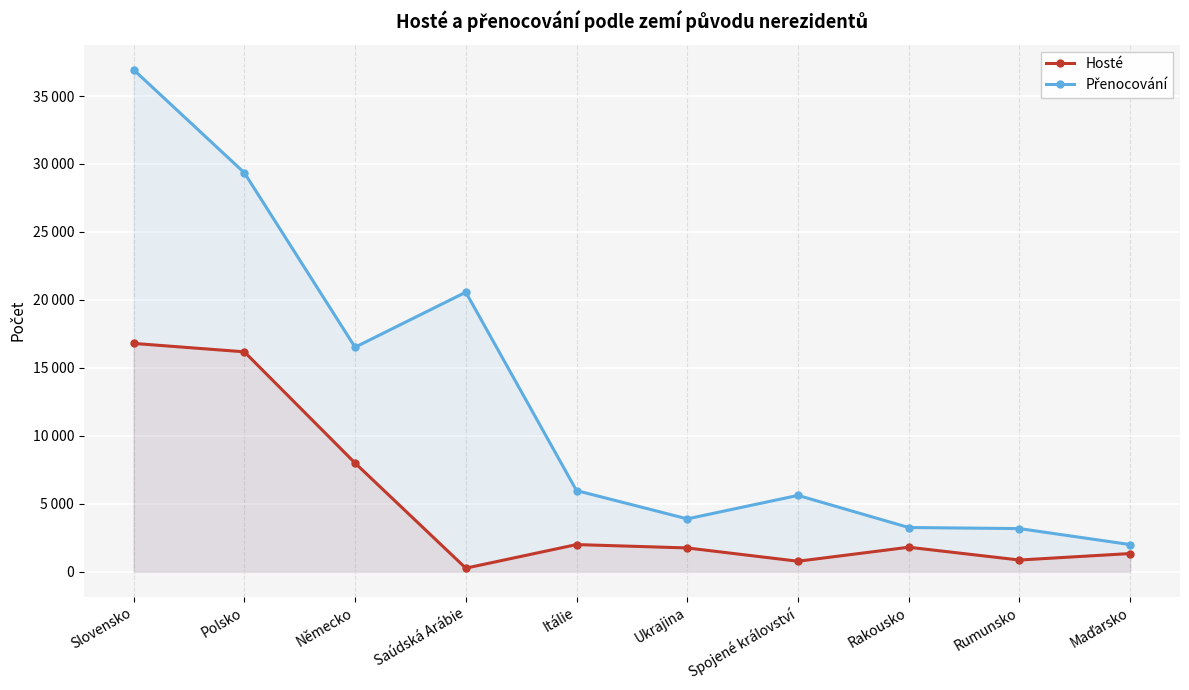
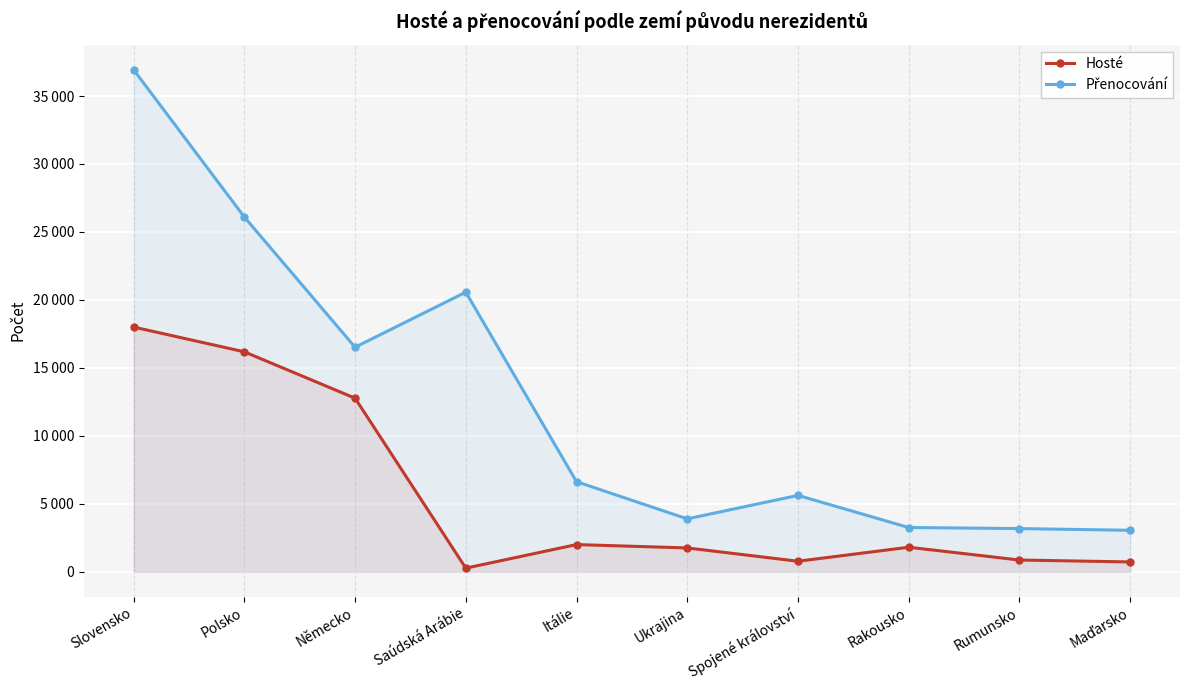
  {
    "Hosté": {
-     "Slovensko": 16800,
+     "Slovensko": 18000,
      "Polsko": 16200,
-     "Německo": 8000,
+     "Německo": 12800,
      "Saúdská Arábie": 300,
      "Itálie": 2000,
      "Ukrajina": 1800,
      "Spojené království": 800,
      "Rakousko": 1800,
      "Rumunsko": 900,
-     "Maďarsko": 1300
+     "Maďarsko": 700
    },
    "Přenocování": {
      "Slovensko": 36900,
-     "Polsko": 29400,
+     "Polsko": 26100,
      "Německo": 16500,
      "Saúdská Arábie": 20600,
-     "Itálie": 6000,
+     "Itálie": 6600,
      "Ukrajina": 3900,
      "Spojené království": 5600,
      "Rakousko": 3300,
      "Rumunsko": 3200,
-     "Maďarsko": 2000
+     "Maďarsko": 3100
    }
  }
